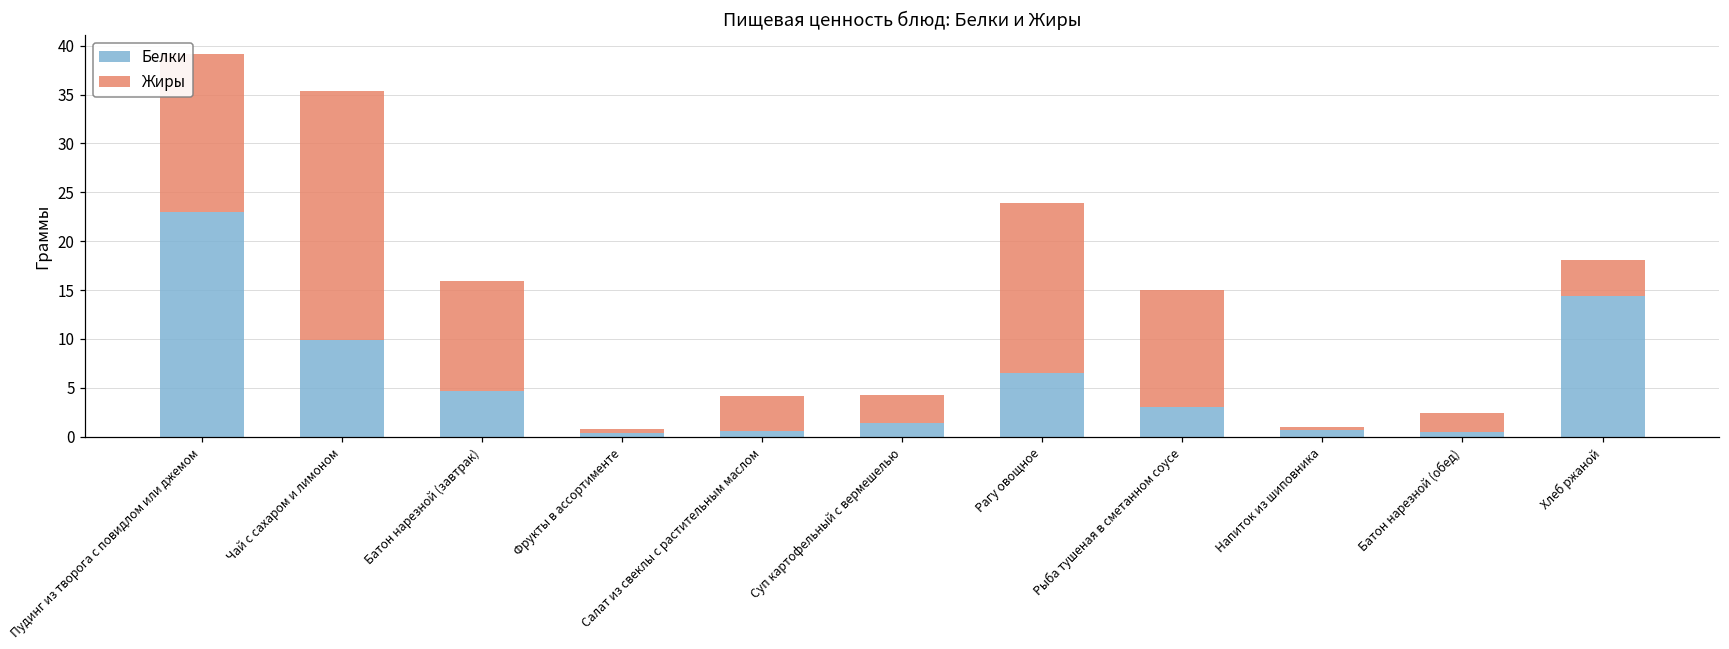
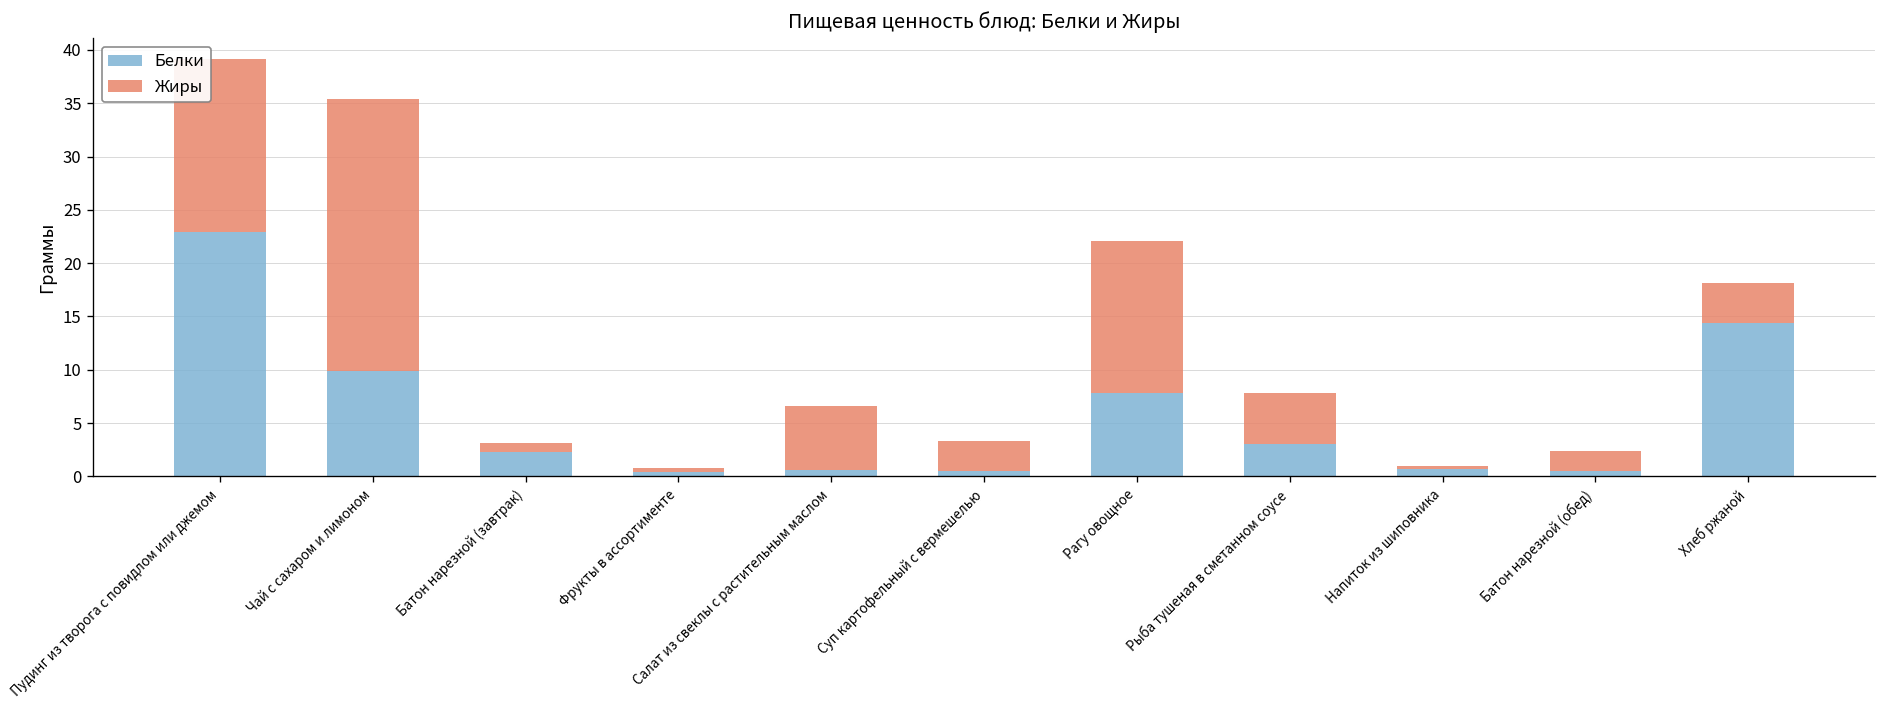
  {
    "Белки": {
      "Пудинг из творога с повидлом или джемом": 23,
      "Чай с сахаром и лимоном": 10,
-     "Батон нарезной (завтрак)": 5,
+     "Батон нарезной (завтрак)": 2,
      "Фрукты в ассортименте": 0,
      "Салат из свеклы с растительным маслом": 1,
-     "Суп картофельный с вермешелью": 1.4,
-     "Рагу овощное": 7,
+     "Суп картофельный с вермешелью": 0.5,
+     "Рагу овощное": 8,
      "Рыба тушеная в сметанном соусе": 3,
      "Напиток из шиповника": 1,
      "Батон нарезной (обед)": 1,
      "Хлеб ржаной": 14
    },
    "Жиры": {
      "Пудинг из творога с повидлом или джемом": 16,
      "Чай с сахаром и лимоном": 25,
-     "Батон нарезной (завтрак)": 11,
+     "Батон нарезной (завтрак)": 1,
      "Фрукты в ассортименте": 0,
-     "Салат из свеклы с растительным маслом": 4,
+     "Салат из свеклы с растительным маслом": 6,
      "Суп картофельный с вермешелью": 3,
-     "Рагу овощное": 17,
-     "Рыба тушеная в сметанном соусе": 12,
+     "Рагу овощное": 14,
+     "Рыба тушеная в сметанном соусе": 5,
      "Батон нарезной (обед)": 2,
      "Хлеб ржаной": 4
    }
  }
